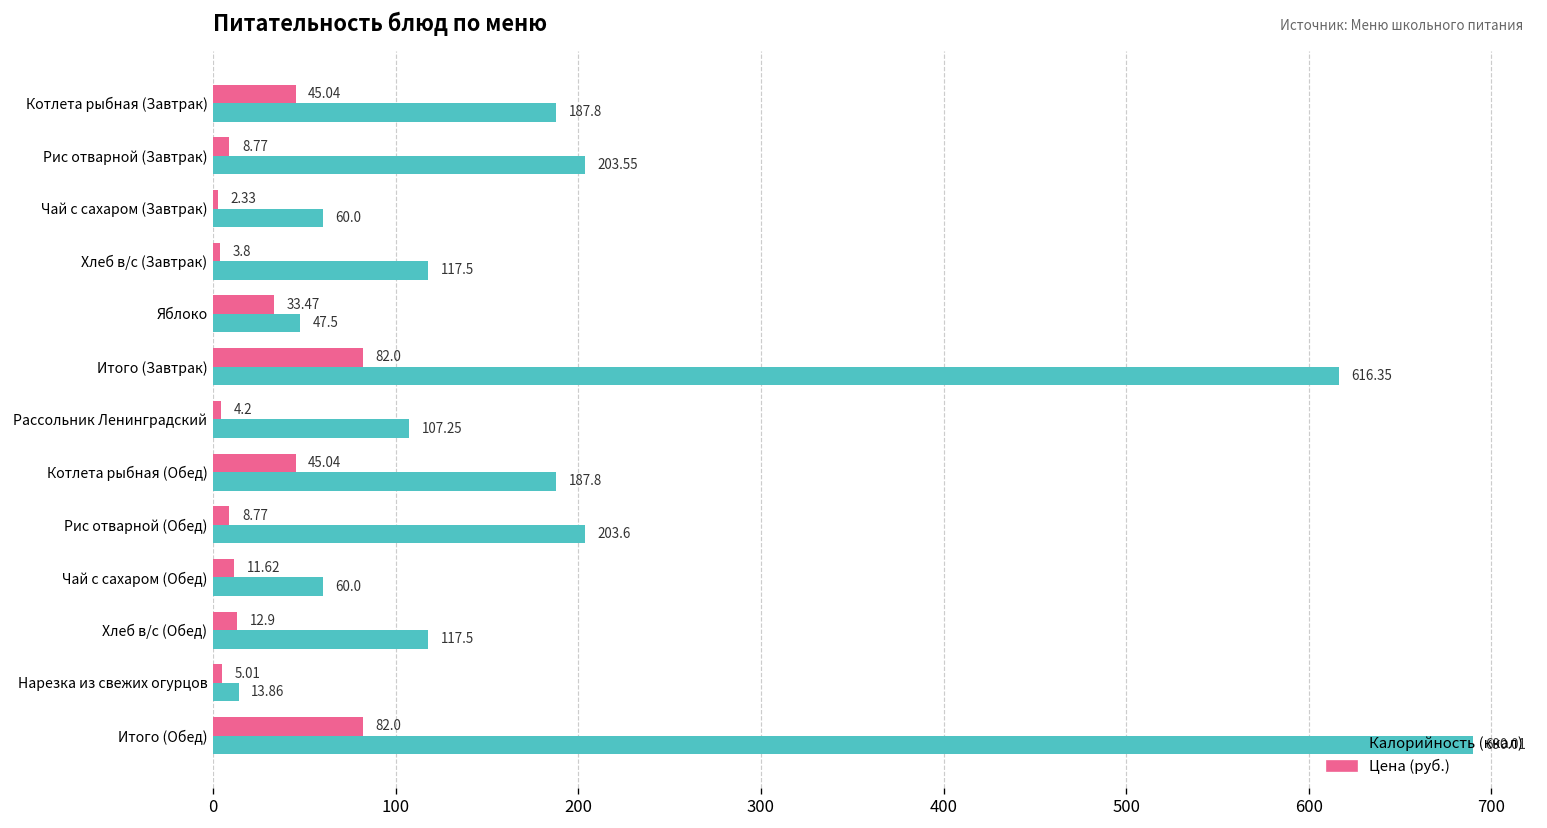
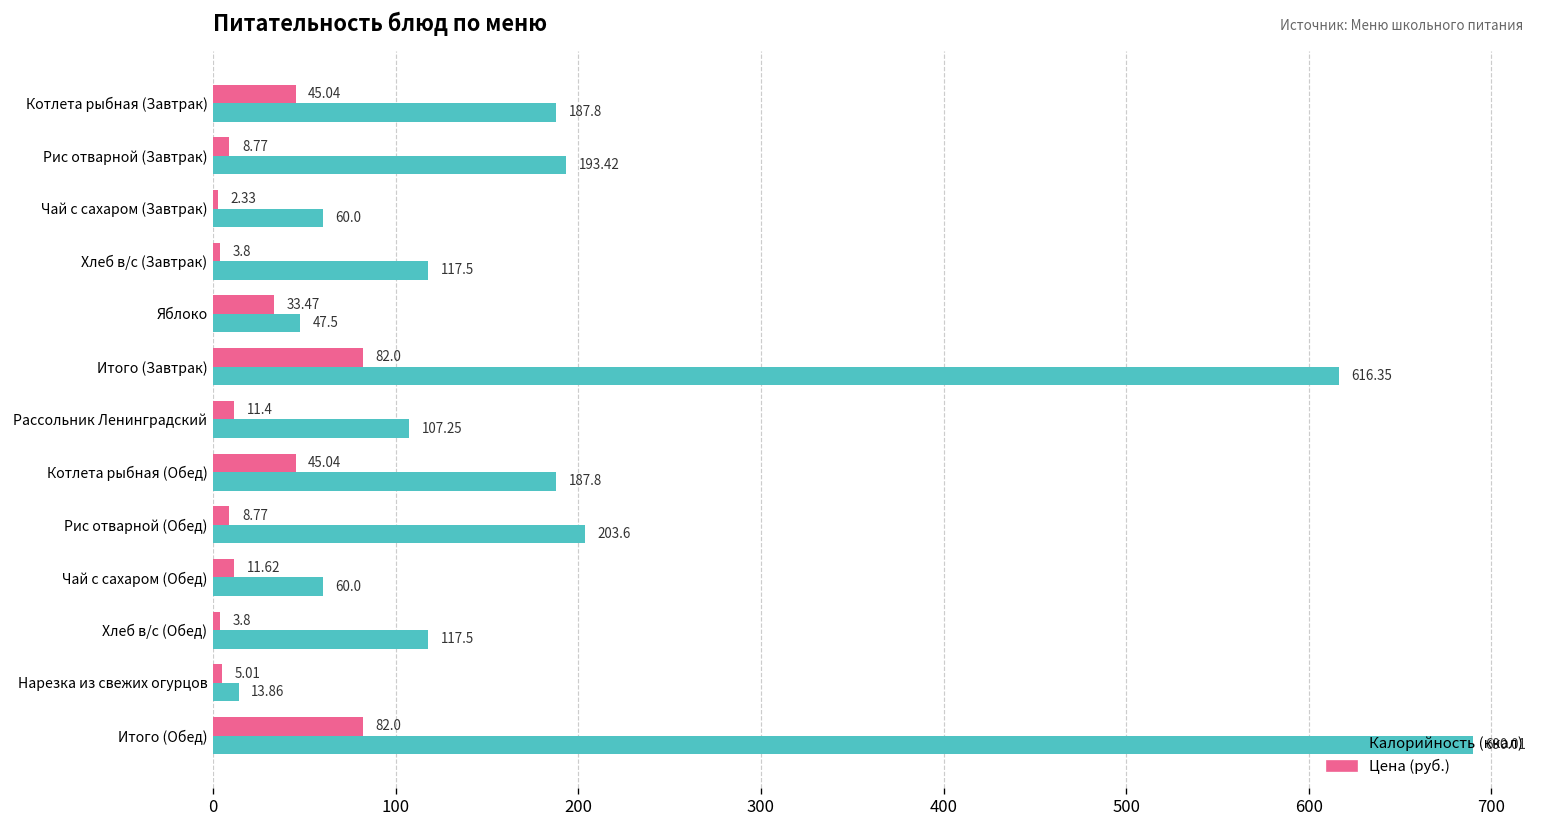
  {
    "Калорийность (ккал)": {
      "Котлета рыбная (Завтрак)": 187.8,
-     "Рис отварной (Завтрак)": 203.55,
+     "Рис отварной (Завтрак)": 193.42,
      "Чай с сахаром (Завтрак)": 60.0,
      "Хлеб в/с (Завтрак)": 117.5,
      "Яблоко": 47.5,
      "Итого (Завтрак)": 616.35,
      "Рассольник Ленинградский": 107.25,
      "Котлета рыбная (Обед)": 187.8,
      "Рис отварной (Обед)": 203.6,
      "Чай с сахаром (Обед)": 60.0,
      "Хлеб в/с (Обед)": 117.5,
      "Нарезка из свежих огурцов": 13.86,
      "Итого (Обед)": 690.01
    },
    "Цена (руб.)": {
      "Котлета рыбная (Завтрак)": 45.04,
      "Рис отварной (Завтрак)": 8.77,
      "Чай с сахаром (Завтрак)": 2.33,
      "Хлеб в/с (Завтрак)": 3.8,
      "Яблоко": 33.47,
      "Итого (Завтрак)": 82.0,
-     "Рассольник Ленинградский": 4.2,
+     "Рассольник Ленинградский": 11.4,
      "Котлета рыбная (Обед)": 45.04,
      "Рис отварной (Обед)": 8.77,
      "Чай с сахаром (Обед)": 11.62,
-     "Хлеб в/с (Обед)": 12.9,
+     "Хлеб в/с (Обед)": 3.8,
      "Нарезка из свежих огурцов": 5.01,
      "Итого (Обед)": 82.0
    }
  }
